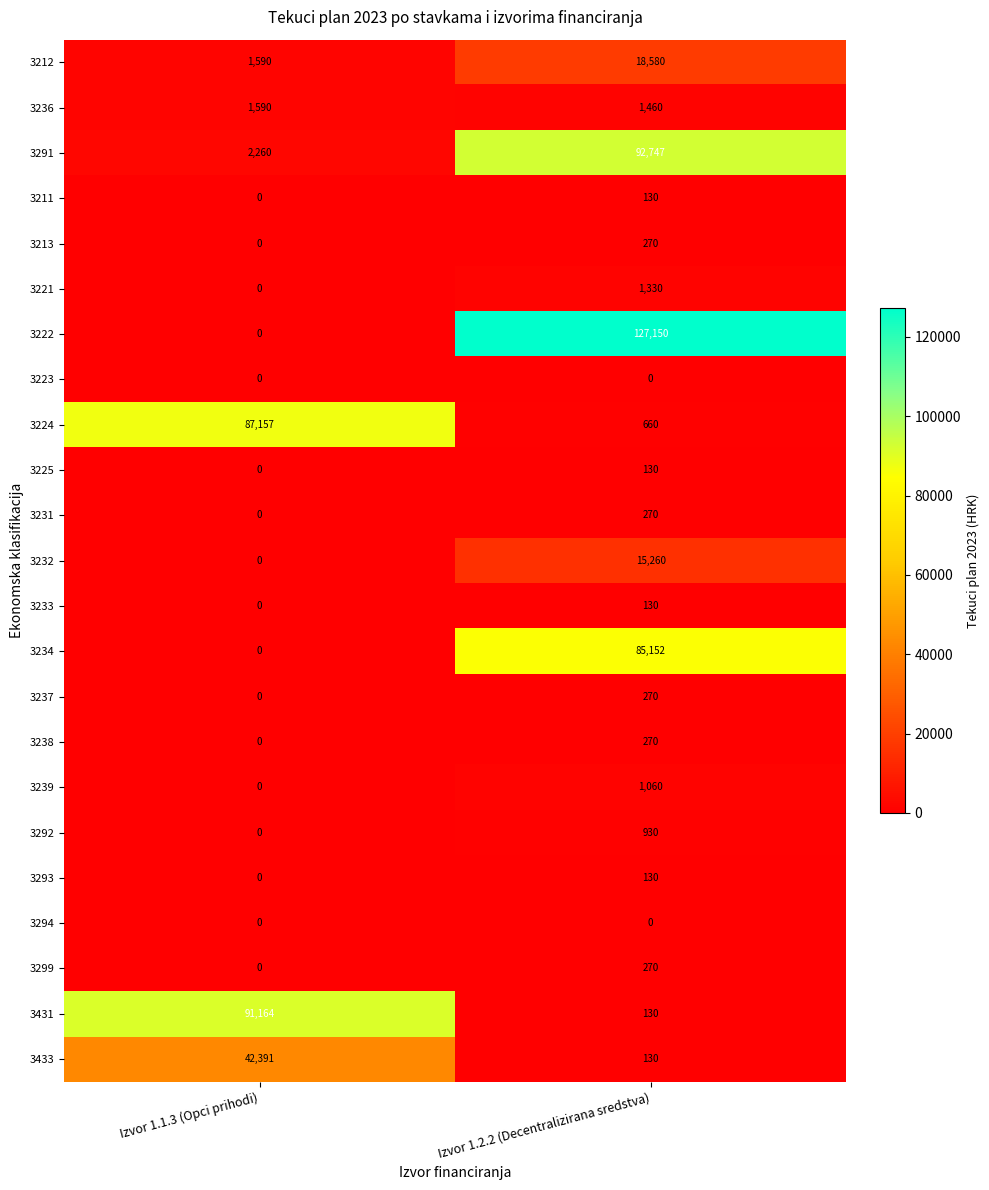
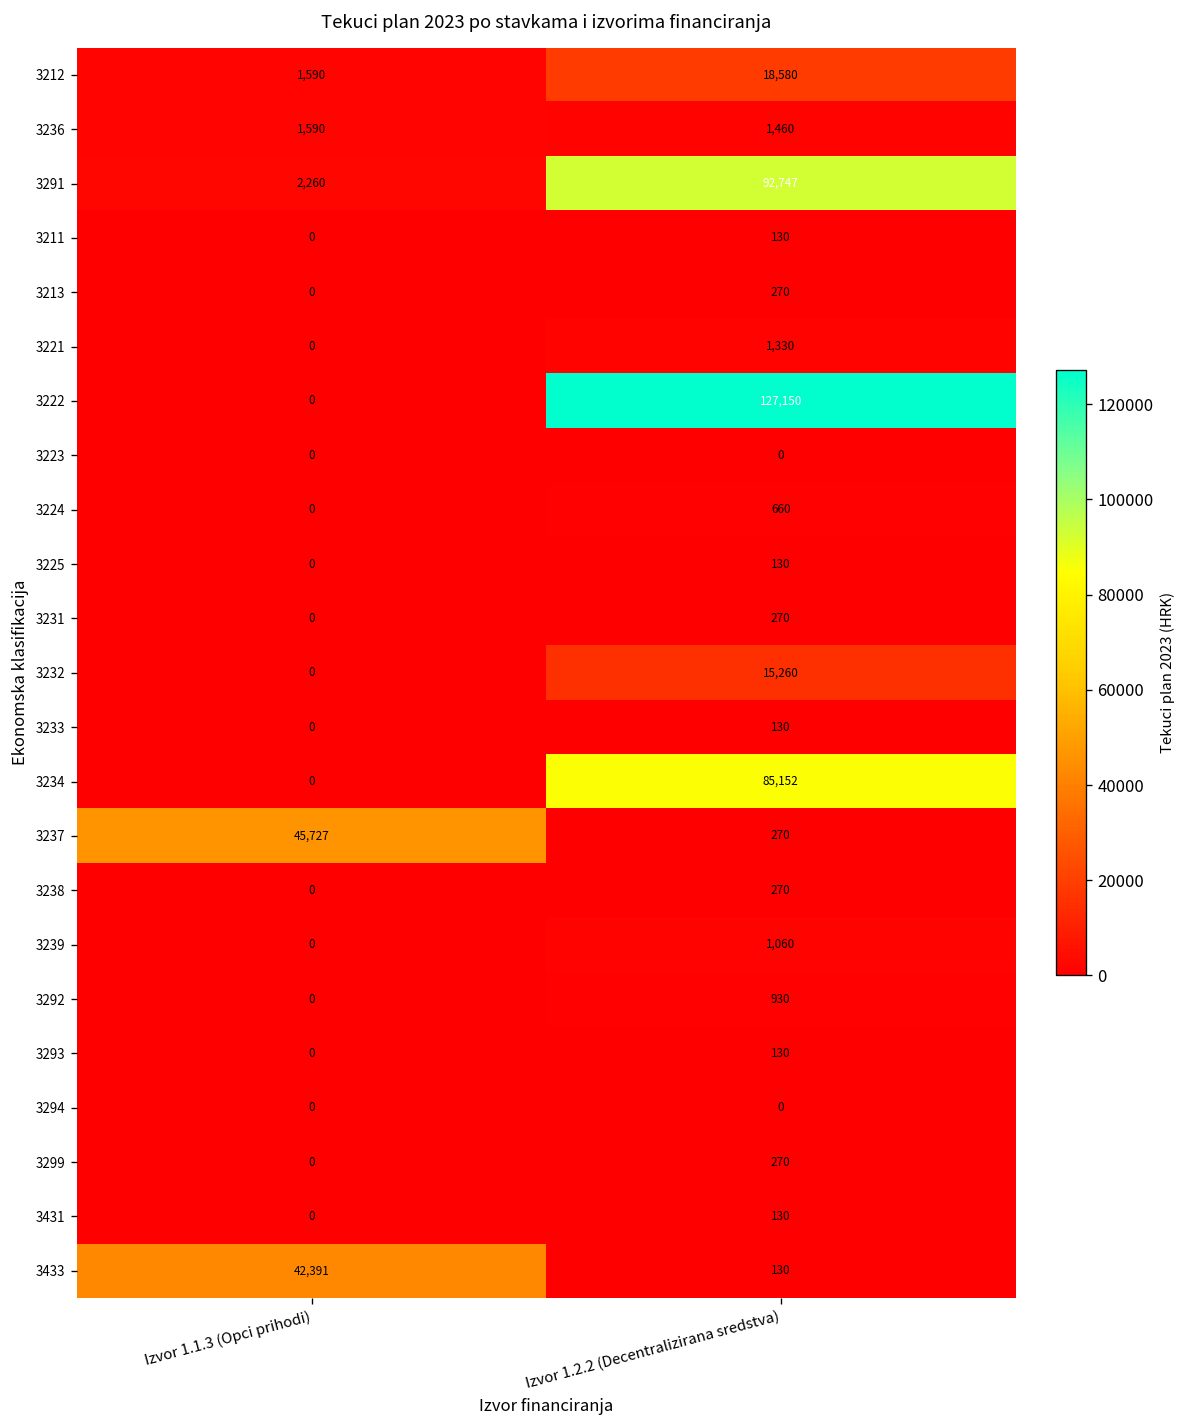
  {
    "3212": {
      "Izvor 1.1.3 (Opci prihodi)": "1,590",
      "Izvor 1.2.2 (Decentralizirana sredstva)": "18,580"
    },
    "3236": {
      "Izvor 1.1.3 (Opci prihodi)": "1,590",
      "Izvor 1.2.2 (Decentralizirana sredstva)": "1,460"
    },
    "3291": {
      "Izvor 1.1.3 (Opci prihodi)": "2,260",
      "Izvor 1.2.2 (Decentralizirana sredstva)": "92,747"
    },
    "3211": {
      "Izvor 1.1.3 (Opci prihodi)": "0",
      "Izvor 1.2.2 (Decentralizirana sredstva)": "130"
    },
    "3213": {
      "Izvor 1.1.3 (Opci prihodi)": "0",
      "Izvor 1.2.2 (Decentralizirana sredstva)": "270"
    },
    "3221": {
      "Izvor 1.1.3 (Opci prihodi)": "0",
      "Izvor 1.2.2 (Decentralizirana sredstva)": "1,330"
    },
    "3222": {
      "Izvor 1.1.3 (Opci prihodi)": "0",
      "Izvor 1.2.2 (Decentralizirana sredstva)": "127,150"
    },
    "3223": {
      "Izvor 1.1.3 (Opci prihodi)": "0",
      "Izvor 1.2.2 (Decentralizirana sredstva)": "0"
    },
    "3224": {
-     "Izvor 1.1.3 (Opci prihodi)": "87,157",
+     "Izvor 1.1.3 (Opci prihodi)": "0",
      "Izvor 1.2.2 (Decentralizirana sredstva)": "660"
    },
    "3225": {
      "Izvor 1.1.3 (Opci prihodi)": "0",
      "Izvor 1.2.2 (Decentralizirana sredstva)": "130"
    },
    "3231": {
      "Izvor 1.1.3 (Opci prihodi)": "0",
      "Izvor 1.2.2 (Decentralizirana sredstva)": "270"
    },
    "3232": {
      "Izvor 1.1.3 (Opci prihodi)": "0",
      "Izvor 1.2.2 (Decentralizirana sredstva)": "15,260"
    },
    "3233": {
      "Izvor 1.1.3 (Opci prihodi)": "0",
      "Izvor 1.2.2 (Decentralizirana sredstva)": "130"
    },
    "3234": {
      "Izvor 1.1.3 (Opci prihodi)": "0",
      "Izvor 1.2.2 (Decentralizirana sredstva)": "85,152"
    },
    "3237": {
-     "Izvor 1.1.3 (Opci prihodi)": "0",
+     "Izvor 1.1.3 (Opci prihodi)": "45,727",
      "Izvor 1.2.2 (Decentralizirana sredstva)": "270"
    },
    "3238": {
      "Izvor 1.1.3 (Opci prihodi)": "0",
      "Izvor 1.2.2 (Decentralizirana sredstva)": "270"
    },
    "3239": {
      "Izvor 1.1.3 (Opci prihodi)": "0",
      "Izvor 1.2.2 (Decentralizirana sredstva)": "1,060"
    },
    "3292": {
      "Izvor 1.1.3 (Opci prihodi)": "0",
      "Izvor 1.2.2 (Decentralizirana sredstva)": "930"
    },
    "3293": {
      "Izvor 1.1.3 (Opci prihodi)": "0",
      "Izvor 1.2.2 (Decentralizirana sredstva)": "130"
    },
    "3294": {
      "Izvor 1.1.3 (Opci prihodi)": "0",
      "Izvor 1.2.2 (Decentralizirana sredstva)": "0"
    },
    "3299": {
      "Izvor 1.1.3 (Opci prihodi)": "0",
      "Izvor 1.2.2 (Decentralizirana sredstva)": "270"
    },
    "3431": {
-     "Izvor 1.1.3 (Opci prihodi)": "91,164",
+     "Izvor 1.1.3 (Opci prihodi)": "0",
      "Izvor 1.2.2 (Decentralizirana sredstva)": "130"
    },
    "3433": {
      "Izvor 1.1.3 (Opci prihodi)": "42,391",
      "Izvor 1.2.2 (Decentralizirana sredstva)": "130"
    }
  }
